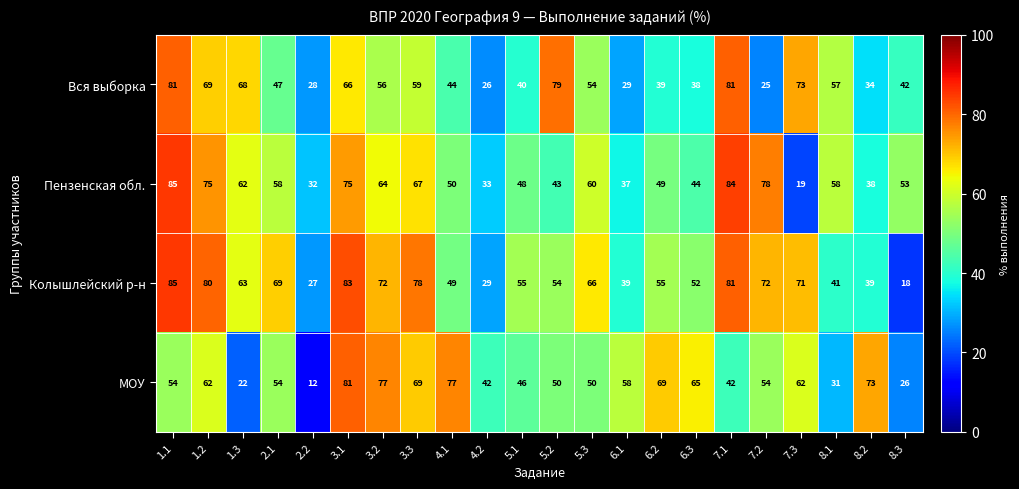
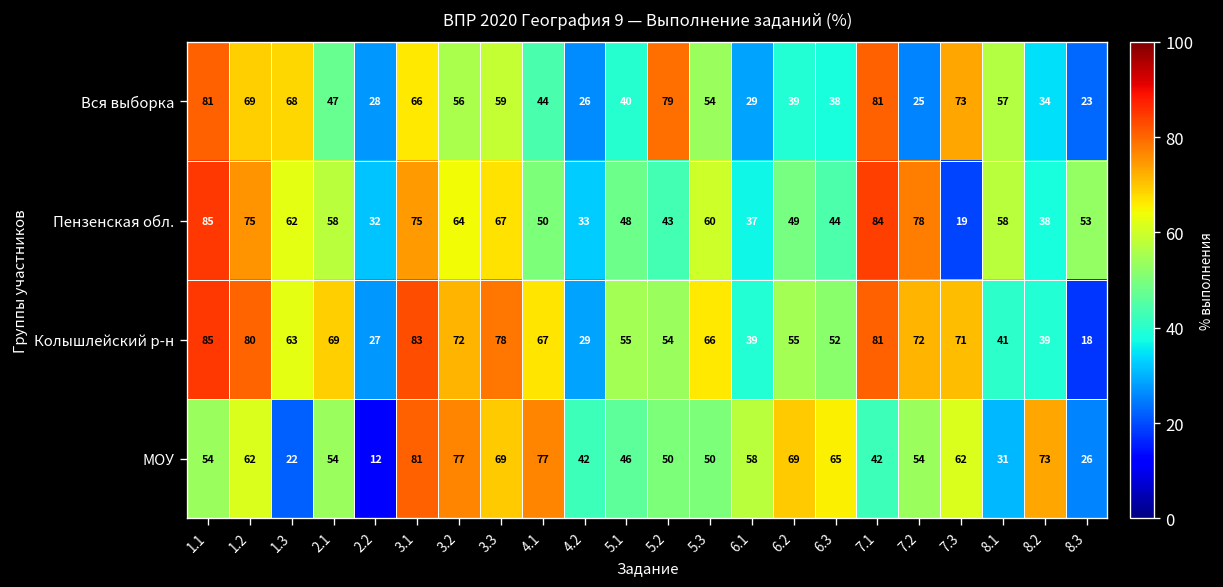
  {
    "Вся выборка": {
      "1.1": 81,
      "1.2": 69,
      "1.3": 68,
      "2.1": 47,
      "2.2": 28,
      "3.1": 66,
      "3.2": 56,
      "3.3": 59,
      "4.1": 44,
      "4.2": 26,
      "5.1": 40,
      "5.2": 79,
      "5.3": 54,
      "6.1": 29,
      "6.2": 39,
      "6.3": 38,
      "7.1": 81,
      "7.2": 25,
      "7.3": 73,
      "8.1": 57,
      "8.2": 34,
-     "8.3": 42
+     "8.3": 23
    },
    "Пензенская обл.": {
      "1.1": 85,
      "1.2": 75,
      "1.3": 62,
      "2.1": 58,
      "2.2": 32,
      "3.1": 75,
      "3.2": 64,
      "3.3": 67,
      "4.1": 50,
      "4.2": 33,
      "5.1": 48,
      "5.2": 43,
      "5.3": 60,
      "6.1": 37,
      "6.2": 49,
      "6.3": 44,
      "7.1": 84,
      "7.2": 78,
      "7.3": 19,
      "8.1": 58,
      "8.2": 38,
      "8.3": 53
    },
    "Колышлейский р-н": {
      "1.1": 85,
      "1.2": 80,
      "1.3": 63,
      "2.1": 69,
      "2.2": 27,
      "3.1": 83,
      "3.2": 72,
      "3.3": 78,
-     "4.1": 49,
+     "4.1": 67,
      "4.2": 29,
      "5.1": 55,
      "5.2": 54,
      "5.3": 66,
      "6.1": 39,
      "6.2": 55,
      "6.3": 52,
      "7.1": 81,
      "7.2": 72,
      "7.3": 71,
      "8.1": 41,
      "8.2": 39,
      "8.3": 18
    },
    "МОУ": {
      "1.1": 54,
      "1.2": 62,
      "1.3": 22,
      "2.1": 54,
      "2.2": 12,
      "3.1": 81,
      "3.2": 77,
      "3.3": 69,
      "4.1": 77,
      "4.2": 42,
      "5.1": 46,
      "5.2": 50,
      "5.3": 50,
      "6.1": 58,
      "6.2": 69,
      "6.3": 65,
      "7.1": 42,
      "7.2": 54,
      "7.3": 62,
      "8.1": 31,
      "8.2": 73,
      "8.3": 26
    }
  }
